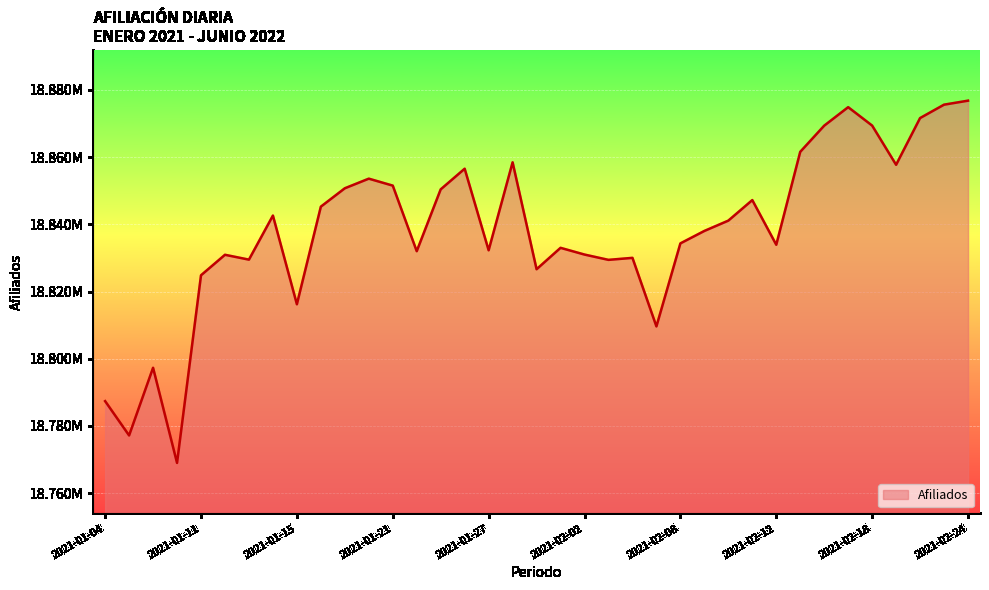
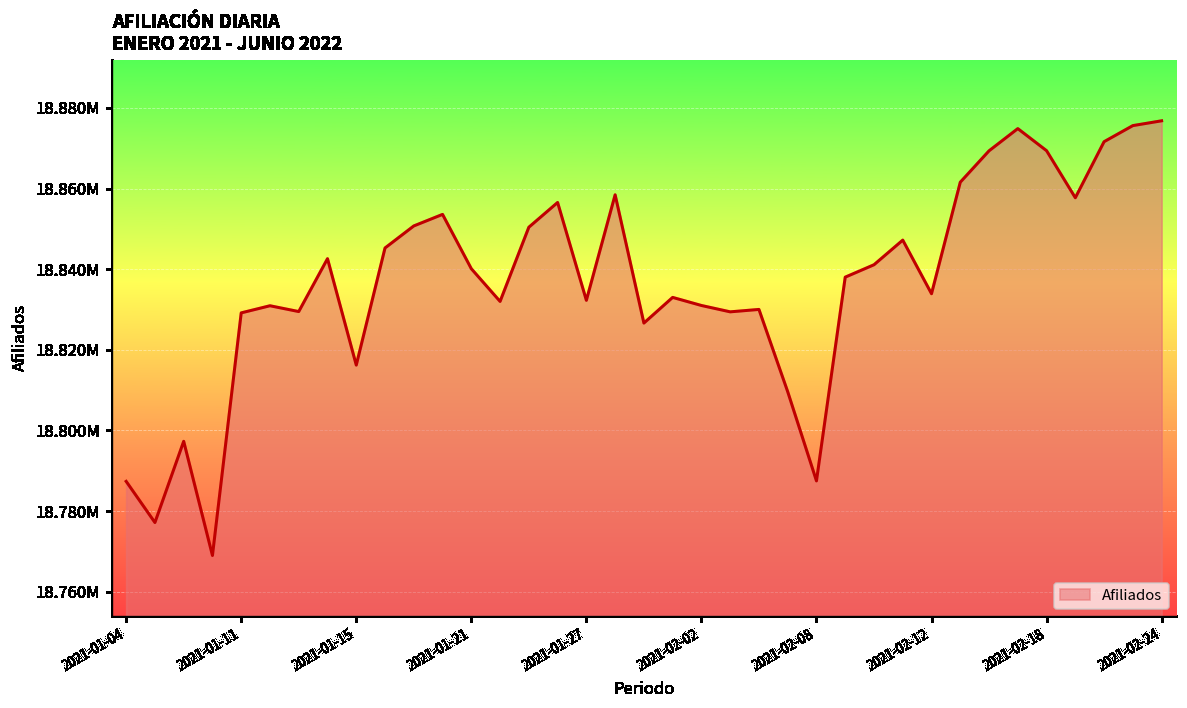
  {
    "2021-01-04": 18787000,
-   "2021-01-11": 18825000,
+   "2021-01-11": 18829000,
    "2021-01-15": 18816000,
-   "2021-01-21": 18852000,
+   "2021-01-21": 18840000,
    "2021-01-27": 18832000,
    "2021-02-02": 18831000,
-   "2021-02-08": 18834000,
+   "2021-02-08": 18787000,
    "2021-02-12": 18834000,
    "2021-02-18": 18869000,
    "2021-02-24": 18877000
  }
